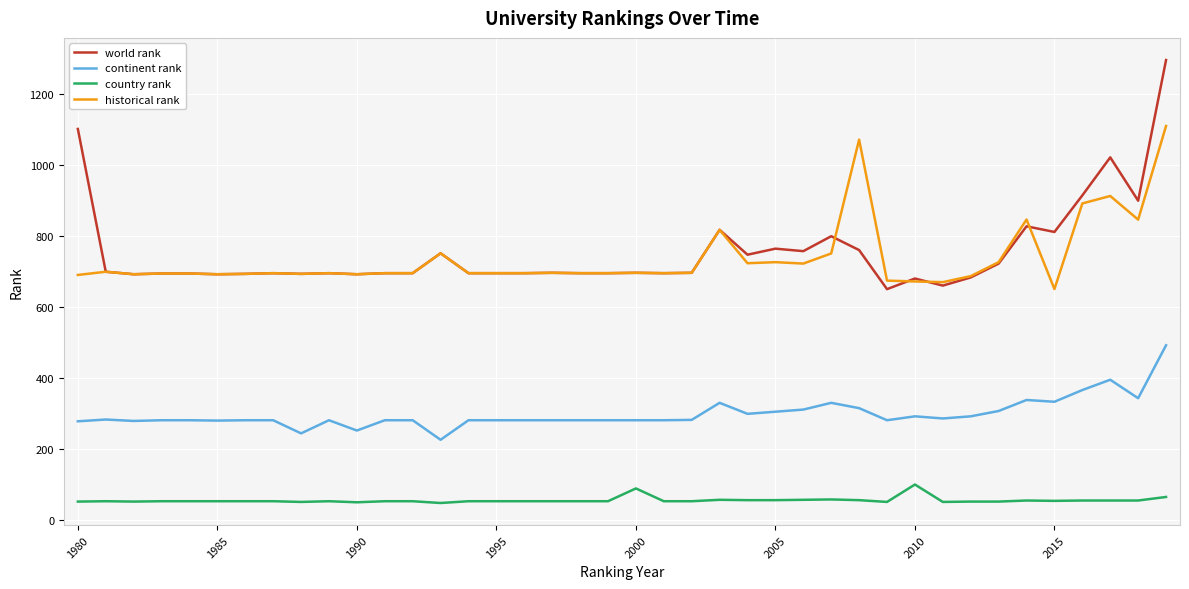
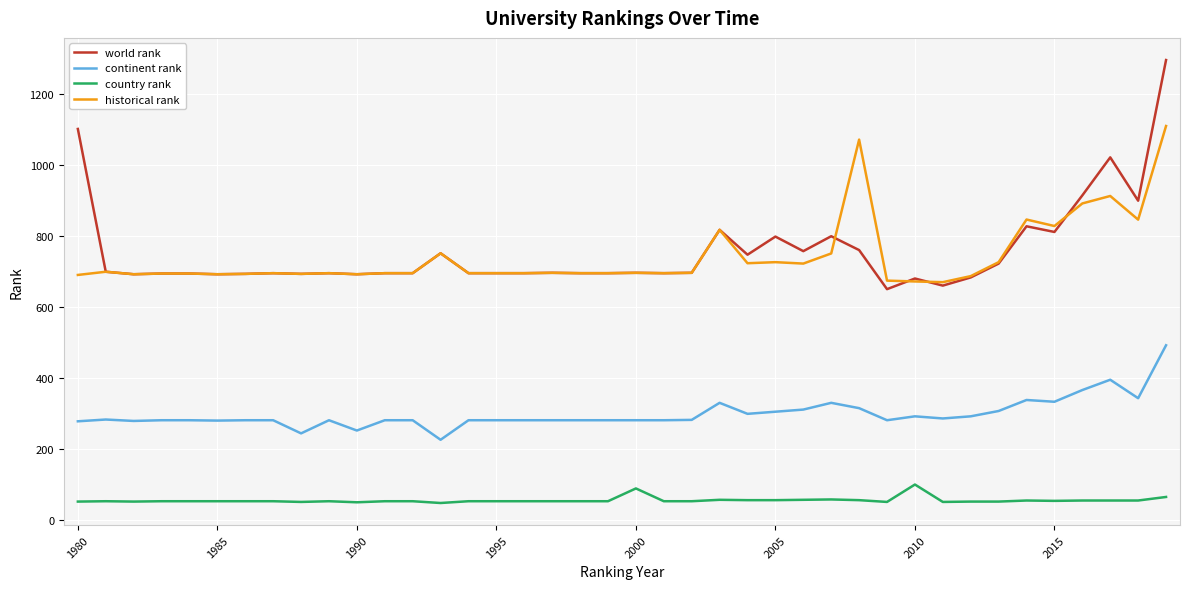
  {
    "world rank": {
      "1980": 1100,
-     "2005": 770,
+     "2005": 800,
      "2010": 680,
      "2015": 810
    },
    "continent rank": {
      "1980": 280,
      "1985": 280,
      "1990": 250,
      "1995": 280,
      "2000": 280,
      "2005": 310,
      "2010": 290,
      "2015": 330
    },
    "country rank": {
      "1980": 50,
      "1985": 50,
      "1990": 50,
      "1995": 50,
      "2000": 90,
      "2005": 60,
      "2010": 100,
      "2015": 60
    },
    "historical rank": {
      "1980": 690,
      "2005": 730,
      "2010": 670,
-     "2015": 650
+     "2015": 830
    }
  }
